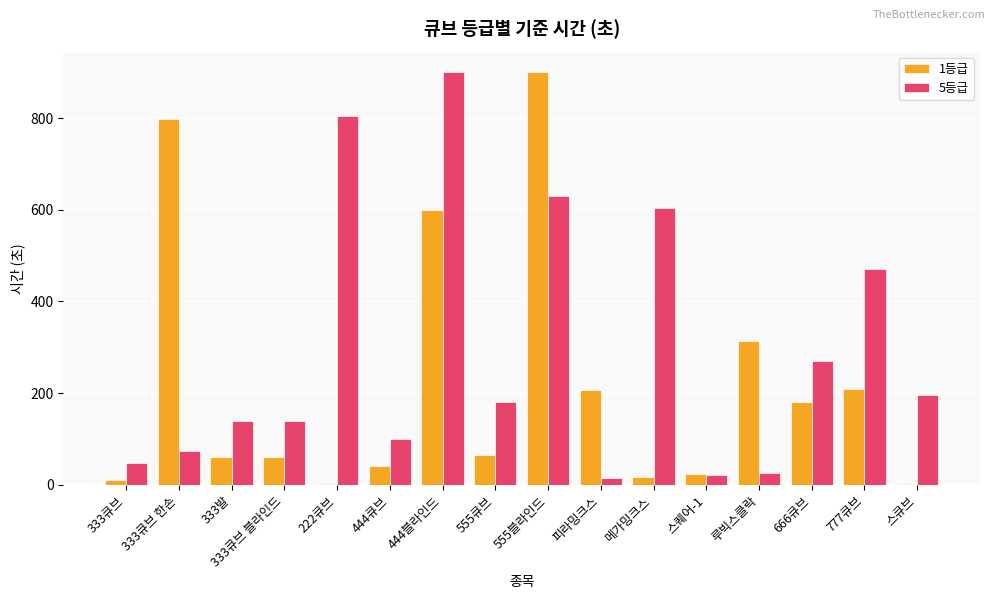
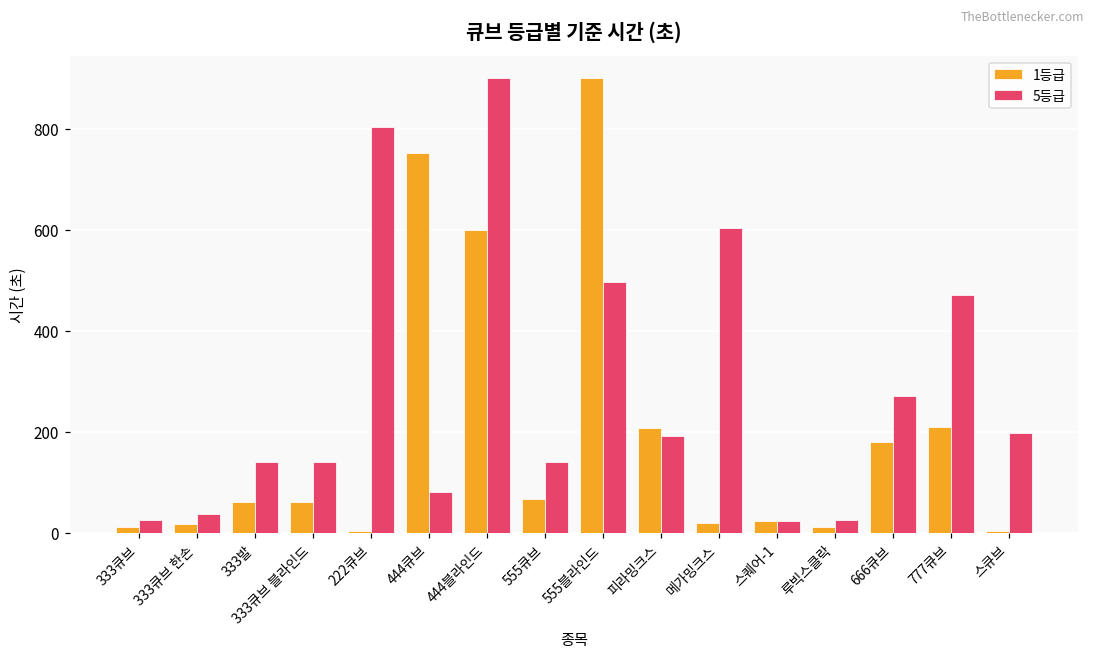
  {
    "1등급": {
      "333큐브": 10,
-     "333큐브 한손": 800,
+     "333큐브 한손": 20,
      "333발": 60,
      "333큐브 블라인드": 60,
-     "444큐브": 40,
+     "444큐브": 750,
      "444블라인드": 600,
      "555큐브": 70,
      "555블라인드": 900,
      "피라밍크스": 210,
      "메가밍크스": 20,
      "스퀘어-1": 20,
-     "루빅스클락": 310,
+     "루빅스클락": 10,
      "666큐브": 180,
      "777큐브": 210
    },
    "5등급": {
-     "333큐브": 50,
-     "333큐브 한손": 80,
+     "333큐브": 30,
+     "333큐브 한손": 40,
      "333발": 140,
      "333큐브 블라인드": 140,
      "222큐브": 800,
-     "444큐브": 100,
+     "444큐브": 80,
      "444블라인드": 900,
-     "555큐브": 180,
-     "555블라인드": 630,
-     "피라밍크스": 20,
+     "555큐브": 140,
+     "555블라인드": 500,
+     "피라밍크스": 190,
      "메가밍크스": 600,
      "스퀘어-1": 20,
      "루빅스클락": 30,
      "666큐브": 270,
      "777큐브": 470,
      "스큐브": 200
    }
  }
